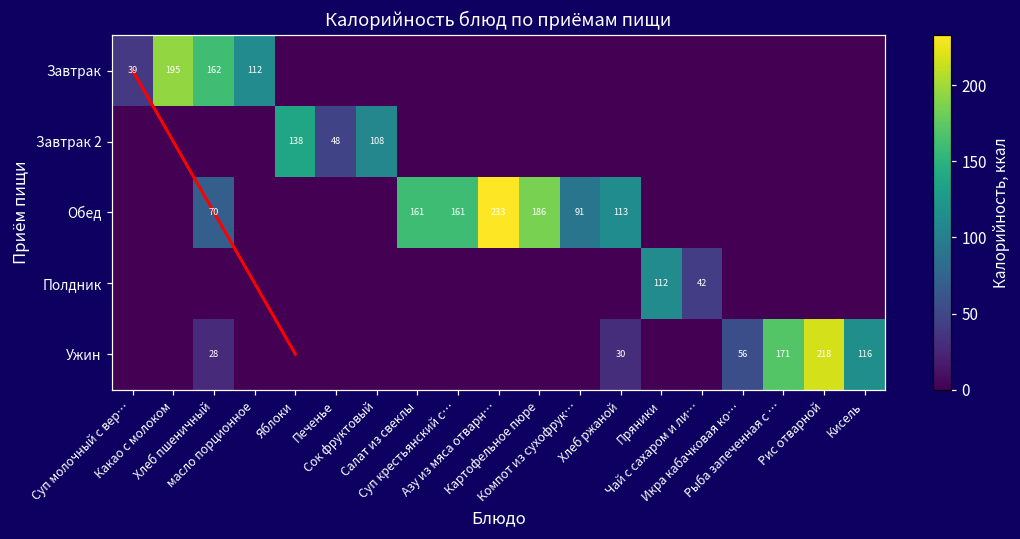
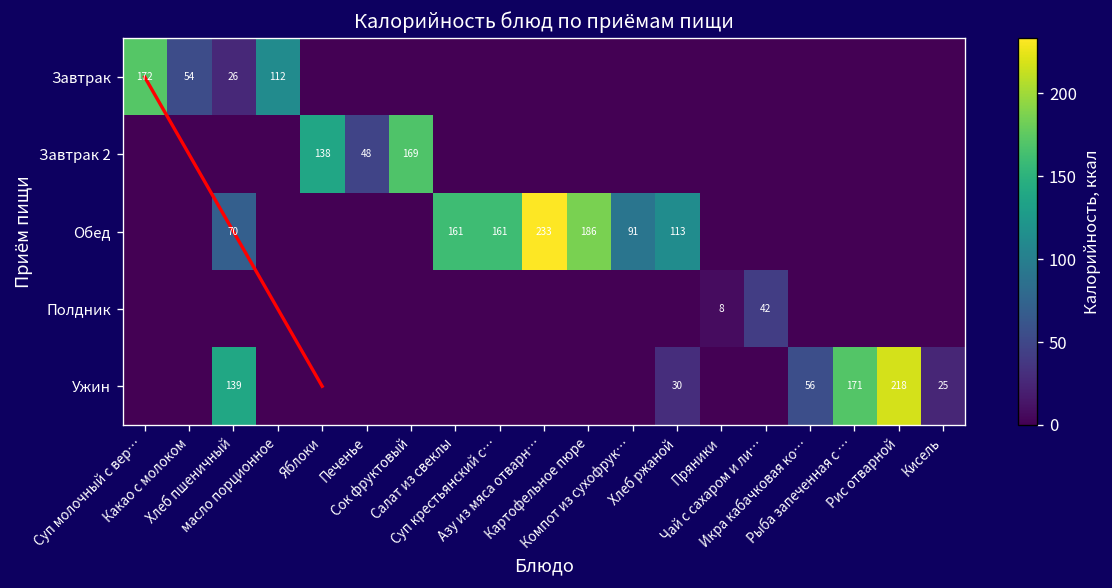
  {
    "Завтрак": {
-     "Суп молочный с вер…": 39,
-     "Какао с молоком": 195,
-     "Хлеб пшеничный": 162,
+     "Суп молочный с вер…": 172,
+     "Какао с молоком": 54,
+     "Хлеб пшеничный": 26,
      "масло порционное": 112
    },
    "Завтрак 2": {
      "Яблоки": 138,
      "Печенье": 48,
-     "Сок фруктовый": 108
+     "Сок фруктовый": 169
    },
    "Обед": {
      "Хлеб пшеничный": 70,
      "Салат из свеклы": 161,
      "Суп крестьянский с…": 161,
      "Азу из мяса отварн…": 233,
      "Картофельное пюре": 186,
      "Компот из сухофрук…": 91,
      "Хлеб ржаной": 113
    },
    "Полдник": {
-     "Пряники": 112,
+     "Пряники": 8,
      "Чай с сахаром и ли…": 42
    },
    "Ужин": {
-     "Хлеб пшеничный": 28,
+     "Хлеб пшеничный": 139,
      "Хлеб ржаной": 30,
      "Икра кабачковая ко…": 56,
      "Рыба запеченная с …": 171,
      "Рис отварной": 218,
-     "Кисель": 116
+     "Кисель": 25
    }
  }
